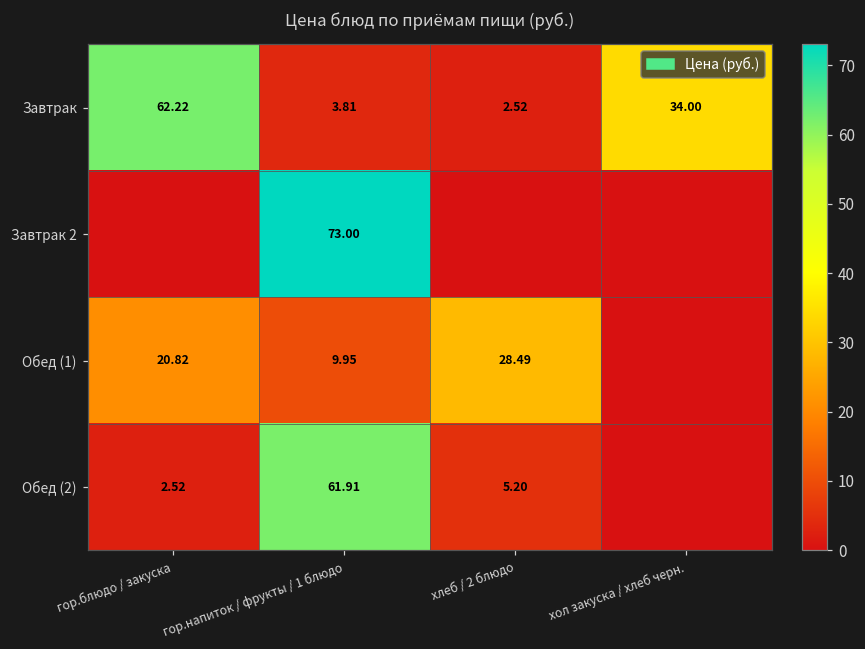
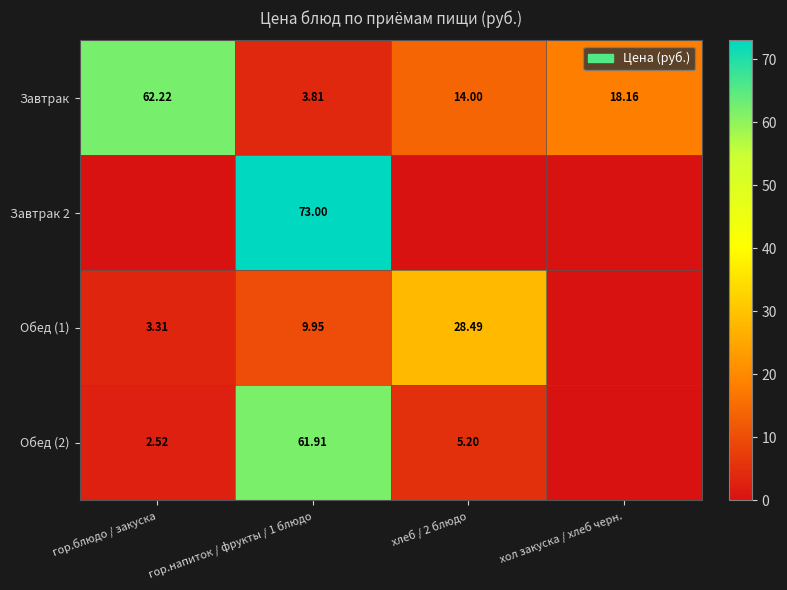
  {
    "Завтрак": {
      "гор.блюдо / закуска": 62.22,
      "гор.напиток / фрукты / 1 блюдо": 3.81,
-     "хлеб / 2 блюдо": 2.52,
-     "хол закуска / хлеб черн.": 34.00
+     "хлеб / 2 блюдо": 14.00,
+     "хол закуска / хлеб черн.": 18.16
    },
    "Завтрак 2": {
      "гор.напиток / фрукты / 1 блюдо": 73.00
    },
    "Обед (1)": {
-     "гор.блюдо / закуска": 20.82,
+     "гор.блюдо / закуска": 3.31,
      "гор.напиток / фрукты / 1 блюдо": 9.95,
      "хлеб / 2 блюдо": 28.49
    },
    "Обед (2)": {
      "гор.блюдо / закуска": 2.52,
      "гор.напиток / фрукты / 1 блюдо": 61.91,
      "хлеб / 2 блюдо": 5.20
    }
  }
